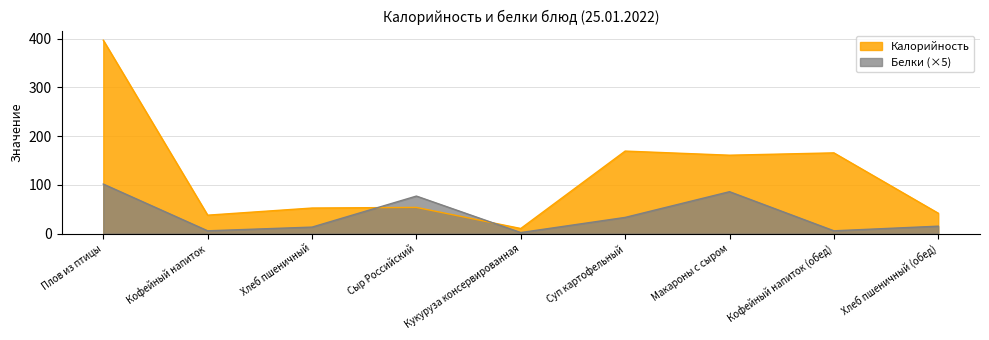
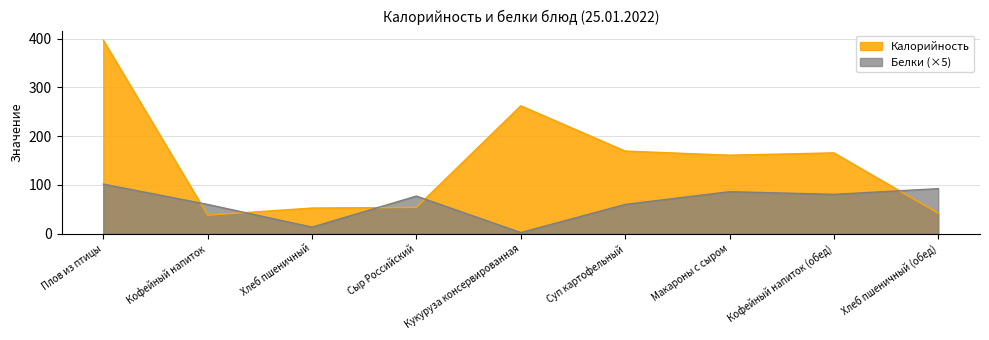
  {
    "Калорийность": {
      "Плов из птицы": 400,
      "Кофейный напиток": 40,
      "Хлеб пшеничный": 50,
      "Сыр Российский": 50,
-     "Кукуруза консервированная": 10,
+     "Кукуруза консервированная": 260,
      "Суп картофельный": 170,
      "Макароны с сыром": 160,
      "Кофейный напиток (обед)": 170,
      "Хлеб пшеничный (обед)": 40
    },
    "Белки (×5)": {
      "Плов из птицы": 100,
-     "Кофейный напиток": 10,
+     "Кофейный напиток": 60,
      "Хлеб пшеничный": 10,
      "Сыр Российский": 80,
      "Кукуруза консервированная": 0,
-     "Суп картофельный": 30,
+     "Суп картофельный": 60,
      "Макароны с сыром": 90,
-     "Кофейный напиток (обед)": 10,
-     "Хлеб пшеничный (обед)": 20
+     "Кофейный напиток (обед)": 80,
+     "Хлеб пшеничный (обед)": 90
    }
  }
